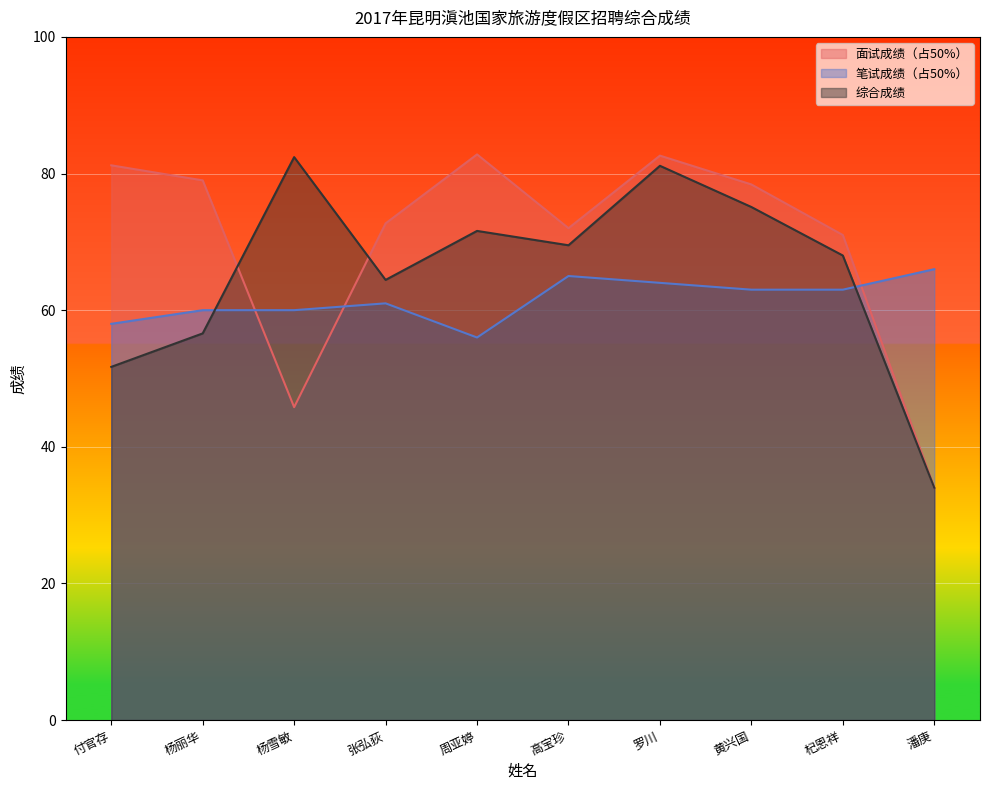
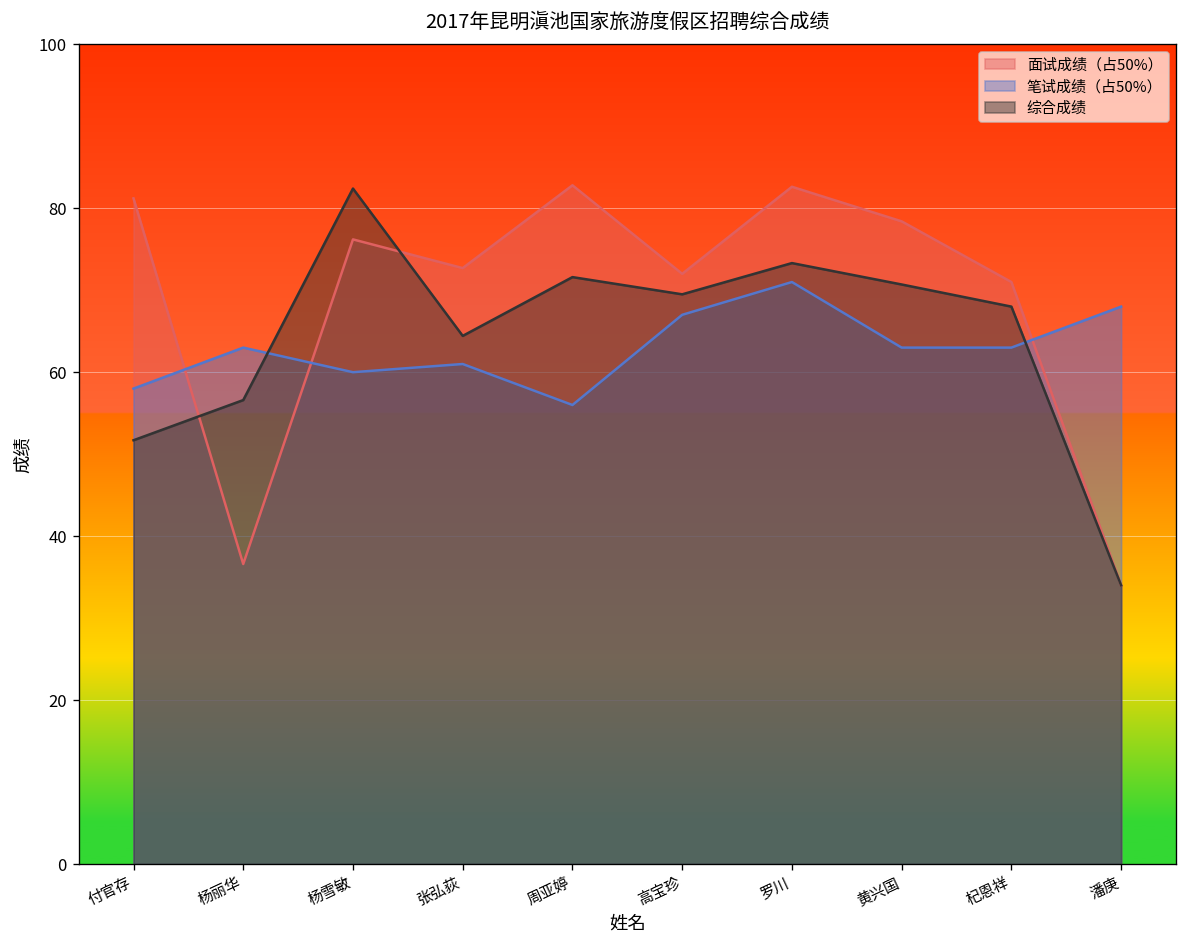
  {
    "面试成绩（占50%）": {
      "付官存": 81,
-     "杨丽华": 79,
-     "杨雪敏": 46,
+     "杨丽华": 37,
+     "杨雪敏": 76,
      "张弘荻": 73,
      "周亚婷": 83,
      "高宝珍": 72,
      "罗川": 83,
      "黄兴国": 78,
      "杞恩祥": 71
    },
    "笔试成绩（占50%）": {
      "付官存": 58,
-     "杨丽华": 60,
+     "杨丽华": 63,
      "杨雪敏": 60,
      "张弘荻": 61,
      "周亚婷": 56,
-     "高宝珍": 65,
-     "罗川": 64,
+     "高宝珍": 67,
+     "罗川": 71,
      "黄兴国": 63,
      "杞恩祥": 63,
-     "潘庚": 66
+     "潘庚": 68
    },
    "综合成绩": {
      "付官存": 52,
      "杨丽华": 57,
      "杨雪敏": 82,
      "张弘荻": 64,
      "周亚婷": 72,
      "高宝珍": 70,
-     "罗川": 81,
-     "黄兴国": 75,
+     "罗川": 73,
+     "黄兴国": 71,
      "杞恩祥": 68
    }
  }
